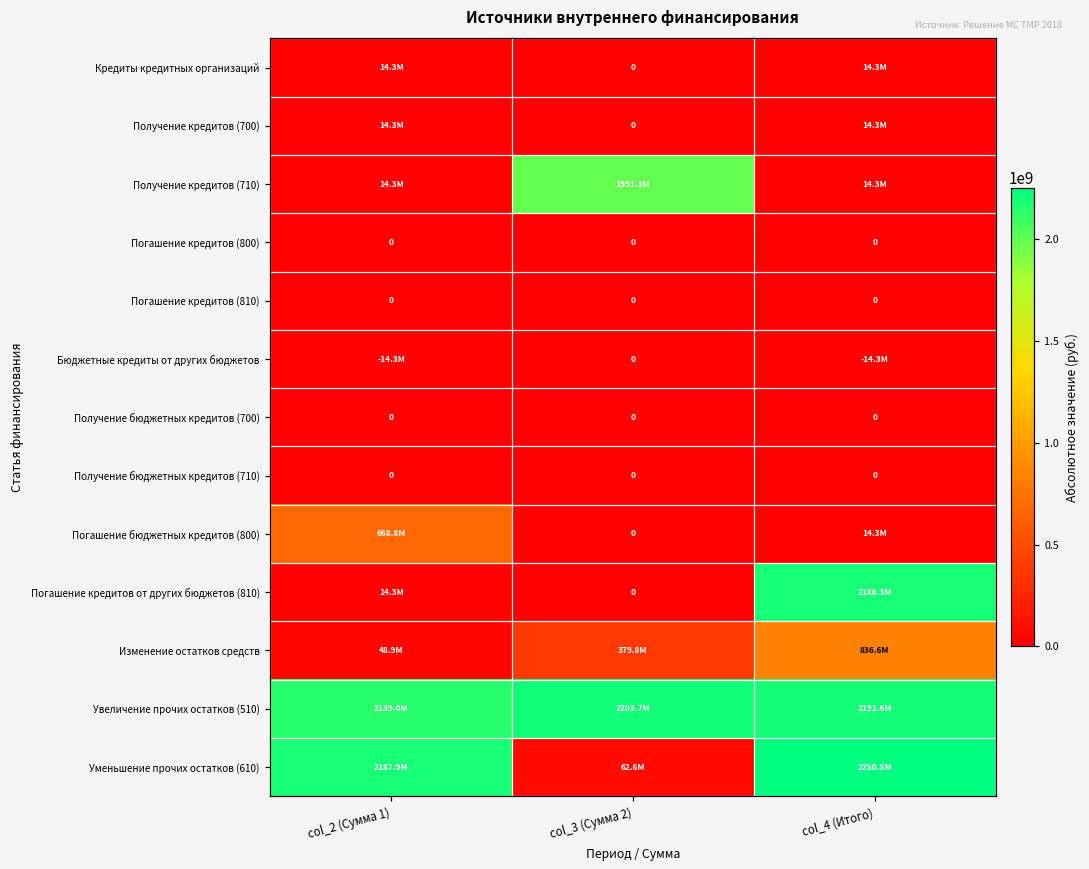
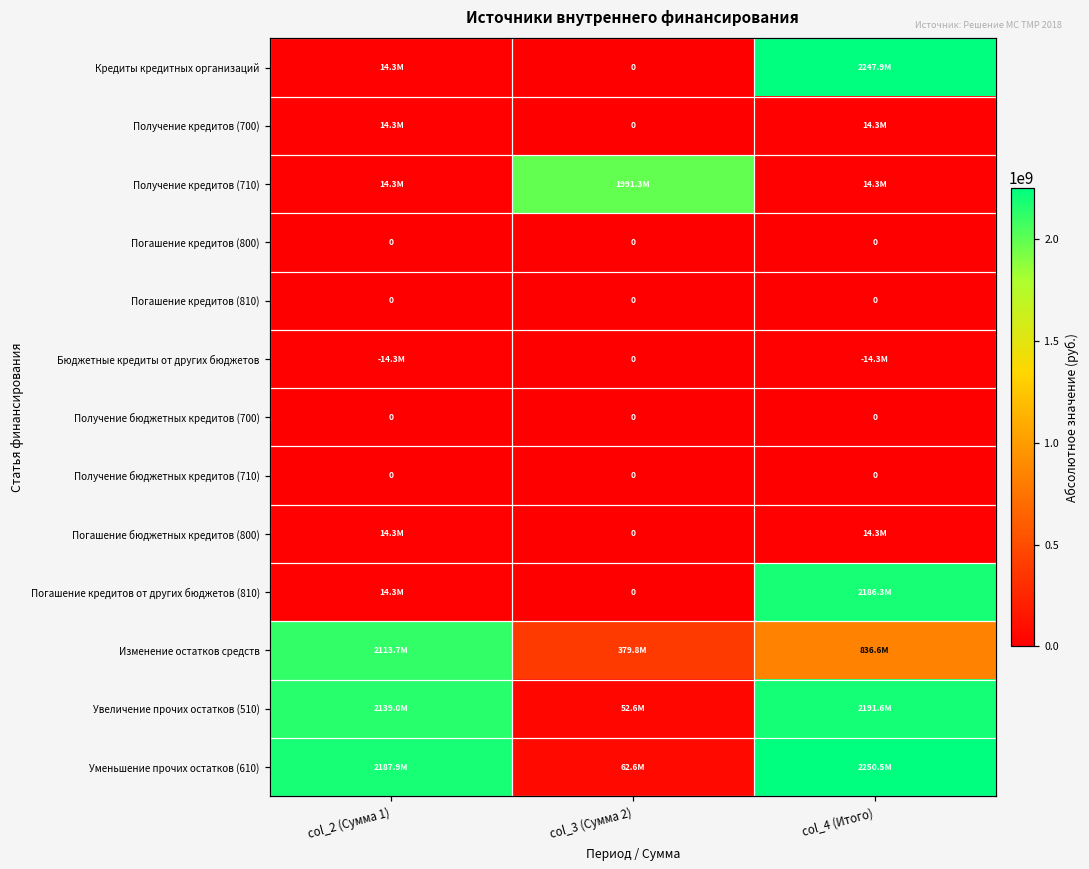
  {
    "Кредиты кредитных организаций": {
      "col_2 (Сумма 1)": "14.3M",
      "col_3 (Сумма 2)": "0",
-     "col_4 (Итого)": "14.3M"
+     "col_4 (Итого)": "2247.9M"
    },
    "Получение кредитов (700)": {
      "col_2 (Сумма 1)": "14.3M",
      "col_3 (Сумма 2)": "0",
      "col_4 (Итого)": "14.3M"
    },
    "Получение кредитов (710)": {
      "col_2 (Сумма 1)": "14.3M",
      "col_3 (Сумма 2)": "1991.3M",
      "col_4 (Итого)": "14.3M"
    },
    "Погашение кредитов (800)": {
      "col_2 (Сумма 1)": "0",
      "col_3 (Сумма 2)": "0",
      "col_4 (Итого)": "0"
    },
    "Погашение кредитов (810)": {
      "col_2 (Сумма 1)": "0",
      "col_3 (Сумма 2)": "0",
      "col_4 (Итого)": "0"
    },
    "Бюджетные кредиты от других бюджетов": {
      "col_2 (Сумма 1)": "-14.3M",
      "col_3 (Сумма 2)": "0",
      "col_4 (Итого)": "-14.3M"
    },
    "Получение бюджетных кредитов (700)": {
      "col_2 (Сумма 1)": "0",
      "col_3 (Сумма 2)": "0",
      "col_4 (Итого)": "0"
    },
    "Получение бюджетных кредитов (710)": {
      "col_2 (Сумма 1)": "0",
      "col_3 (Сумма 2)": "0",
      "col_4 (Итого)": "0"
    },
    "Погашение бюджетных кредитов (800)": {
-     "col_2 (Сумма 1)": "668.8M",
+     "col_2 (Сумма 1)": "14.3M",
      "col_3 (Сумма 2)": "0",
      "col_4 (Итого)": "14.3M"
    },
    "Погашение кредитов от других бюджетов (810)": {
      "col_2 (Сумма 1)": "14.3M",
      "col_3 (Сумма 2)": "0",
      "col_4 (Итого)": "2186.3M"
    },
    "Изменение остатков средств": {
-     "col_2 (Сумма 1)": "48.9M",
+     "col_2 (Сумма 1)": "2113.7M",
      "col_3 (Сумма 2)": "379.8M",
      "col_4 (Итого)": "836.6M"
    },
    "Увеличение прочих остатков (510)": {
      "col_2 (Сумма 1)": "2139.0M",
-     "col_3 (Сумма 2)": "2203.7M",
+     "col_3 (Сумма 2)": "52.6M",
      "col_4 (Итого)": "2191.6M"
    },
    "Уменьшение прочих остатков (610)": {
      "col_2 (Сумма 1)": "2187.9M",
      "col_3 (Сумма 2)": "62.6M",
      "col_4 (Итого)": "2250.5M"
    }
  }
